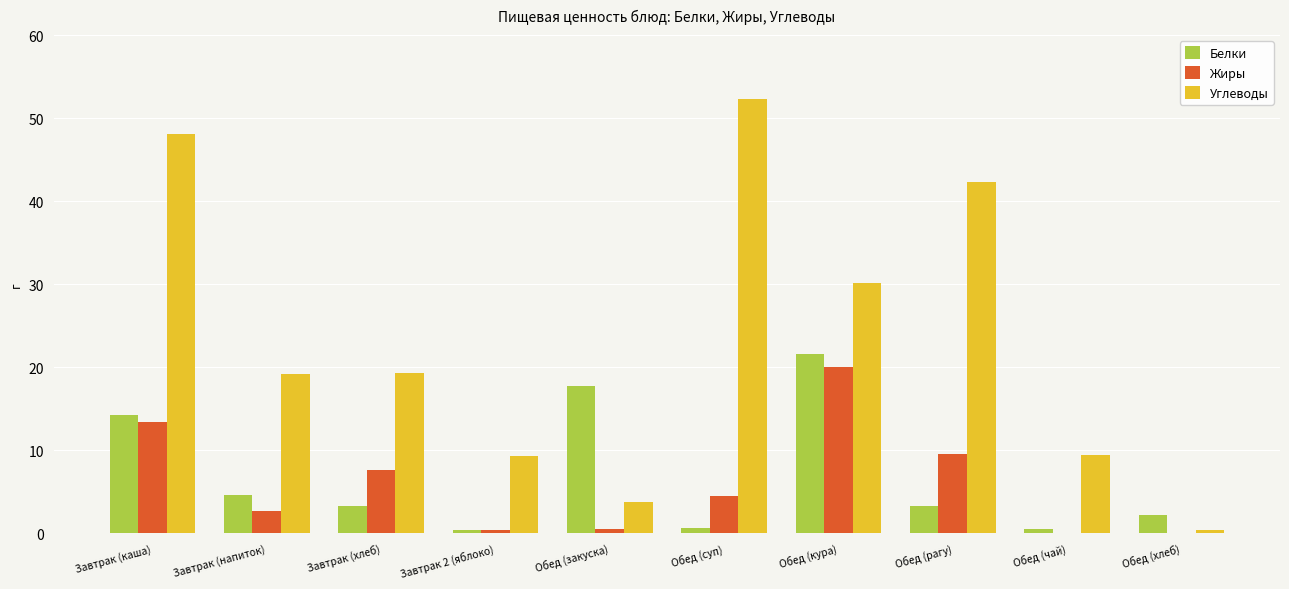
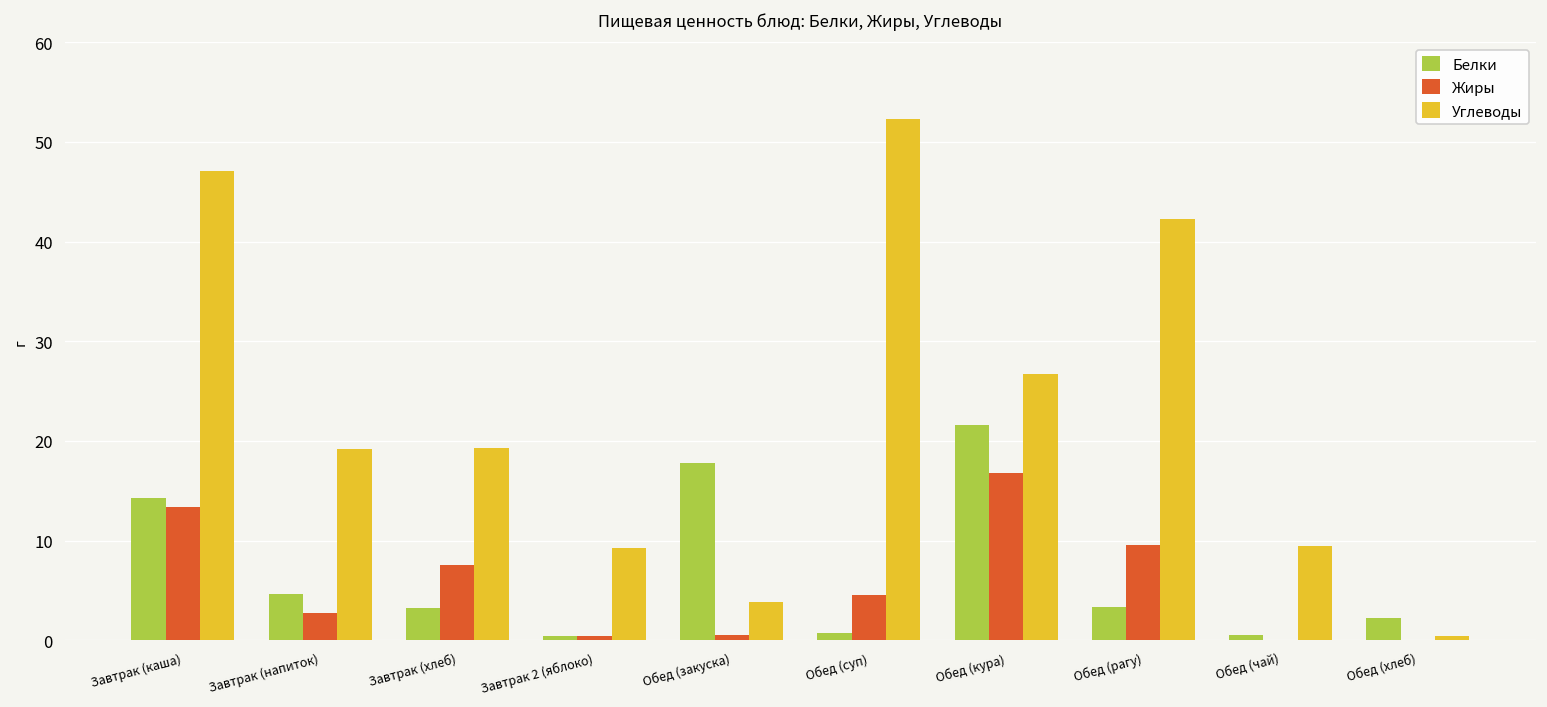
  {
    "Белки": {
      "Завтрак (каша)": 14,
      "Завтрак (напиток)": 5,
      "Завтрак (хлеб)": 3,
      "Завтрак 2 (яблоко)": 0,
      "Обед (закуска)": 18,
      "Обед (суп)": 1,
      "Обед (кура)": 22,
      "Обед (рагу)": 3,
      "Обед (чай)": 1,
      "Обед (хлеб)": 2
    },
    "Жиры": {
      "Завтрак (каша)": 13,
      "Завтрак (напиток)": 3,
      "Завтрак (хлеб)": 8,
      "Завтрак 2 (яблоко)": 0,
      "Обед (закуска)": 1,
      "Обед (суп)": 5,
-     "Обед (кура)": 20,
+     "Обед (кура)": 17,
      "Обед (рагу)": 10,
      "Обед (чай)": 0,
      "Обед (хлеб)": 0
    },
    "Углеводы": {
-     "Завтрак (каша)": 48,
+     "Завтрак (каша)": 47,
      "Завтрак (напиток)": 19,
      "Завтрак (хлеб)": 19,
      "Завтрак 2 (яблоко)": 9,
      "Обед (закуска)": 4,
      "Обед (суп)": 52,
-     "Обед (кура)": 30,
+     "Обед (кура)": 27,
      "Обед (рагу)": 42,
      "Обед (чай)": 9,
      "Обед (хлеб)": 0
    }
  }
